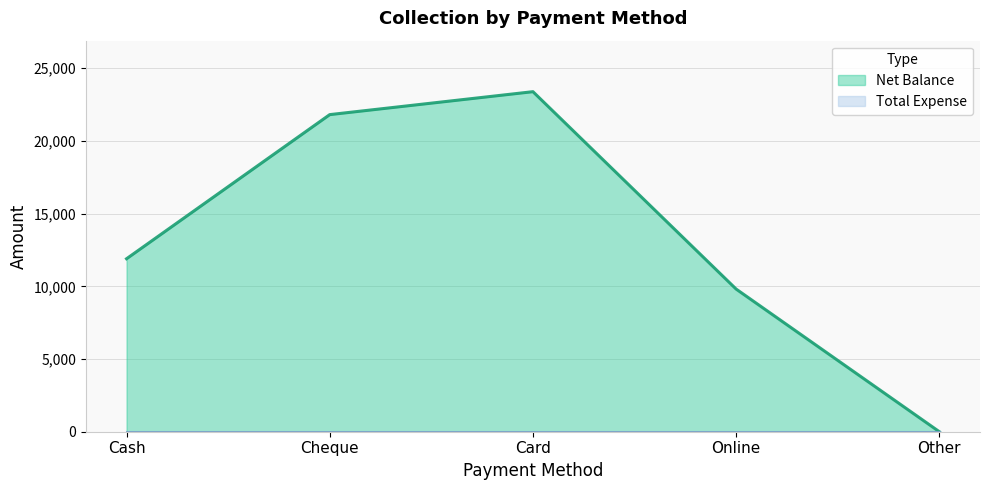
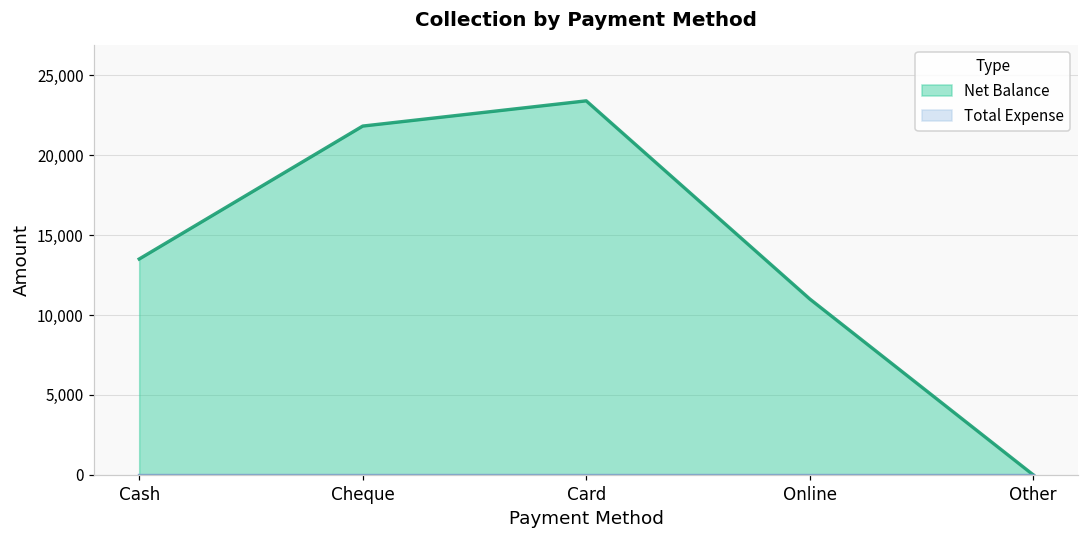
  {
    "Net Balance": {
-     "Cash": "11,900",
+     "Cash": "13,500",
      "Cheque": "21,800",
      "Card": "23,400",
-     "Online": "9,800"
+     "Online": "11,000"
    },
    "Total Expense": {
      "Cash": "0",
      "Cheque": "0",
      "Card": "0",
      "Online": "0"
    }
  }
